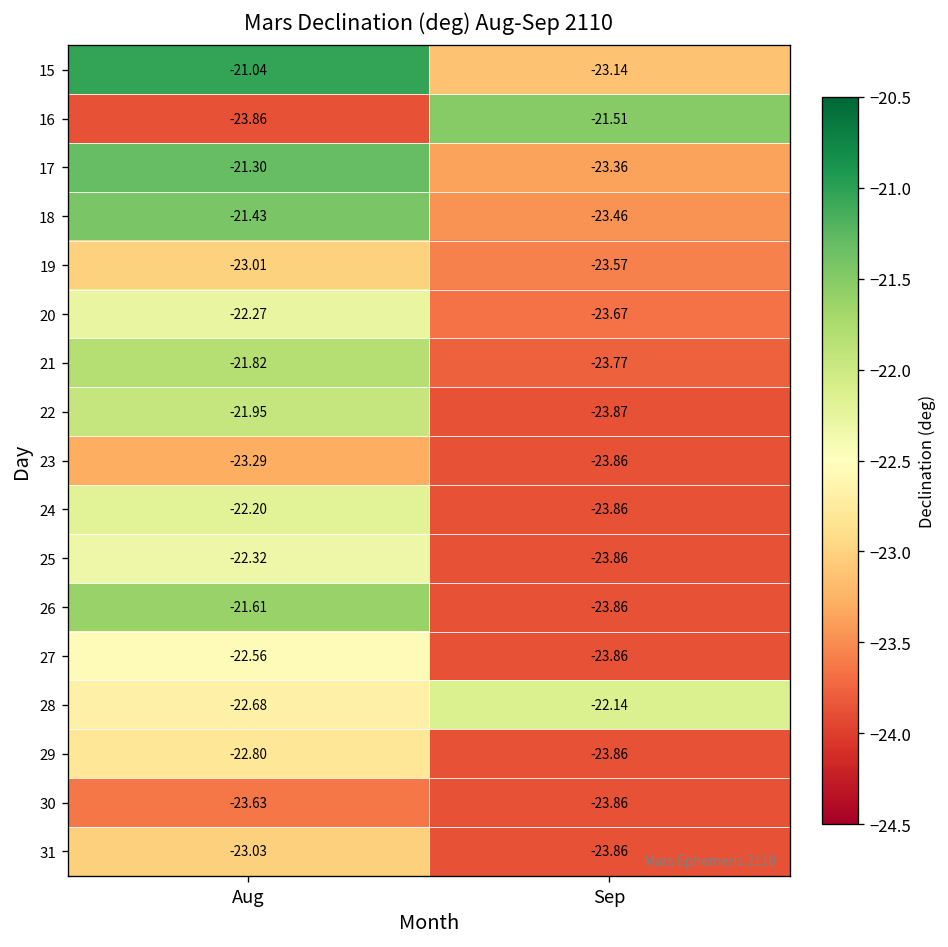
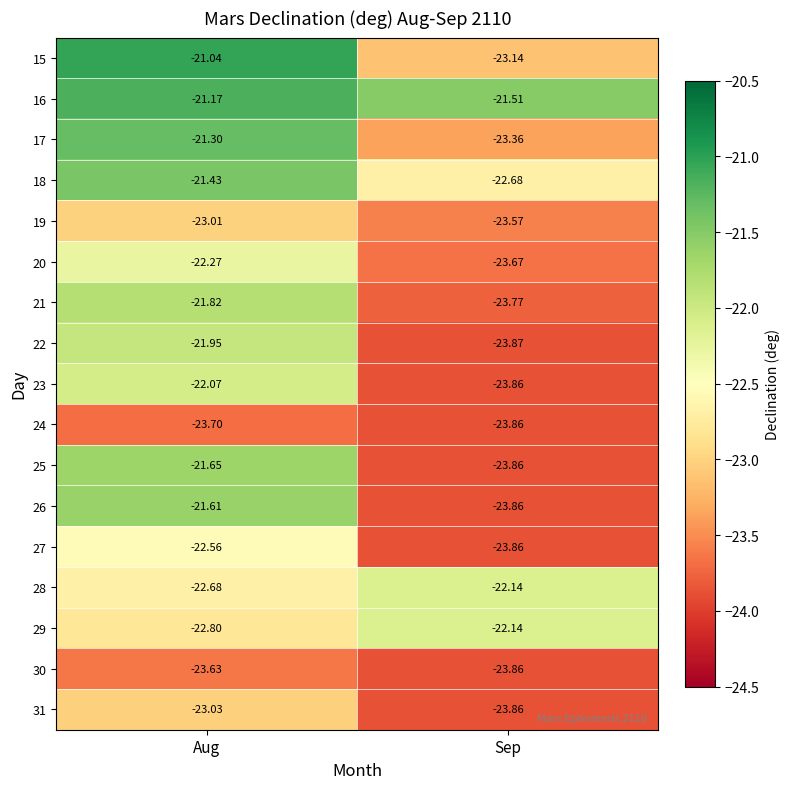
  {
    "15": {
      "Aug": -21.04,
      "Sep": -23.14
    },
    "16": {
-     "Aug": -23.86,
+     "Aug": -21.17,
      "Sep": -21.51
    },
    "17": {
      "Aug": -21.30,
      "Sep": -23.36
    },
    "18": {
      "Aug": -21.43,
-     "Sep": -23.46
+     "Sep": -22.68
    },
    "19": {
      "Aug": -23.01,
      "Sep": -23.57
    },
    "20": {
      "Aug": -22.27,
      "Sep": -23.67
    },
    "21": {
      "Aug": -21.82,
      "Sep": -23.77
    },
    "22": {
      "Aug": -21.95,
      "Sep": -23.87
    },
    "23": {
-     "Aug": -23.29,
+     "Aug": -22.07,
      "Sep": -23.86
    },
    "24": {
-     "Aug": -22.20,
+     "Aug": -23.70,
      "Sep": -23.86
    },
    "25": {
-     "Aug": -22.32,
+     "Aug": -21.65,
      "Sep": -23.86
    },
    "26": {
      "Aug": -21.61,
      "Sep": -23.86
    },
    "27": {
      "Aug": -22.56,
      "Sep": -23.86
    },
    "28": {
      "Aug": -22.68,
      "Sep": -22.14
    },
    "29": {
      "Aug": -22.80,
-     "Sep": -23.86
+     "Sep": -22.14
    },
    "30": {
      "Aug": -23.63,
      "Sep": -23.86
    },
    "31": {
      "Aug": -23.03
    }
  }
